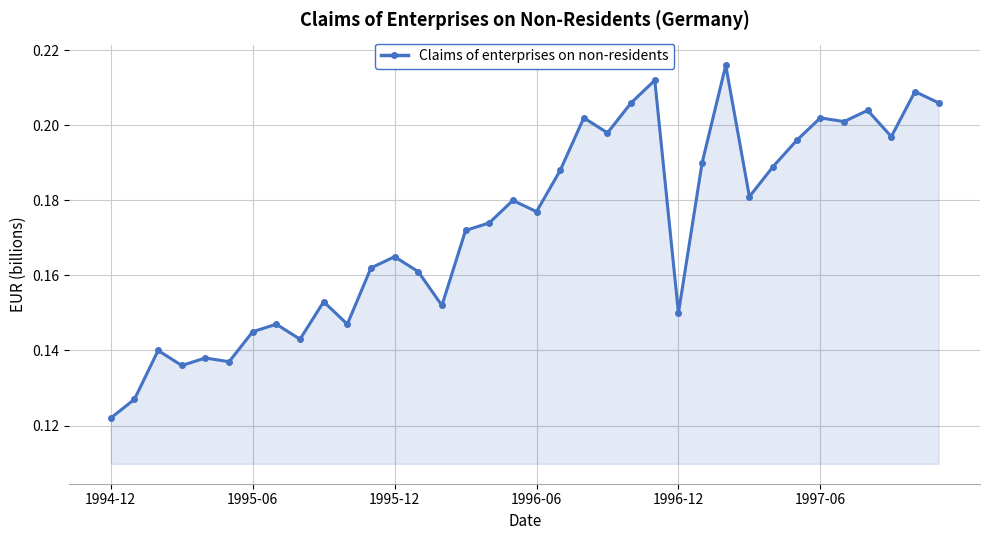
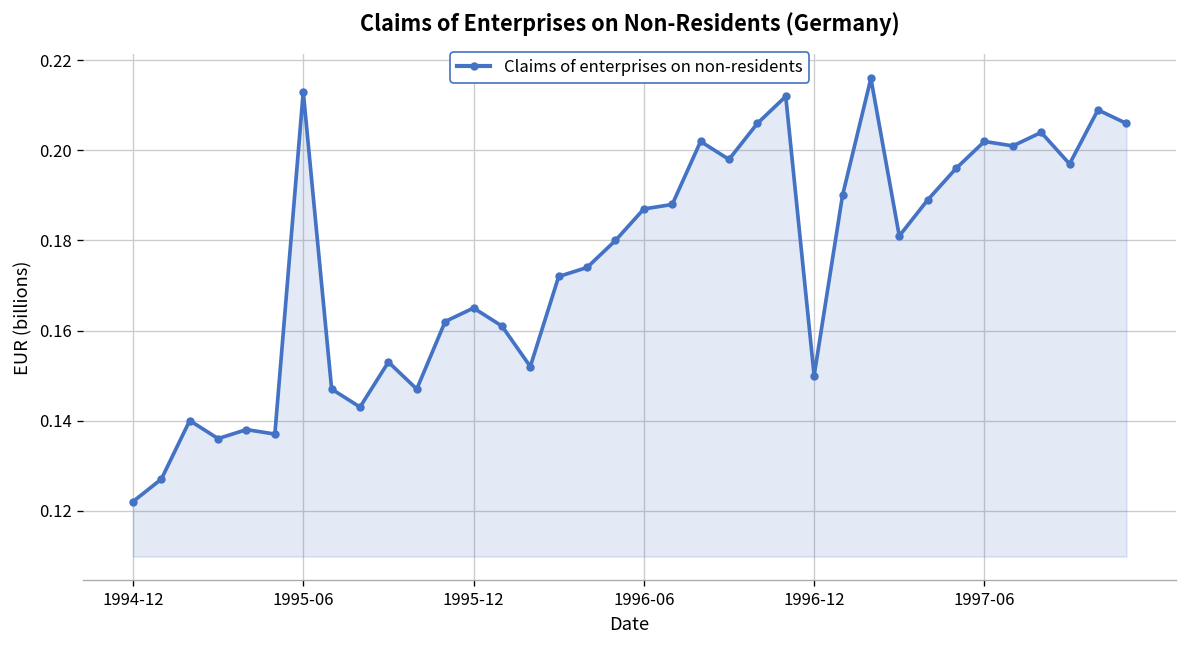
  {
    "1994-12": 0.122,
-   "1995-06": 0.145,
+   "1995-06": 0.213,
    "1995-12": 0.165,
-   "1996-06": 0.177,
+   "1996-06": 0.187,
    "1996-12": 0.150,
    "1997-06": 0.202
  }
